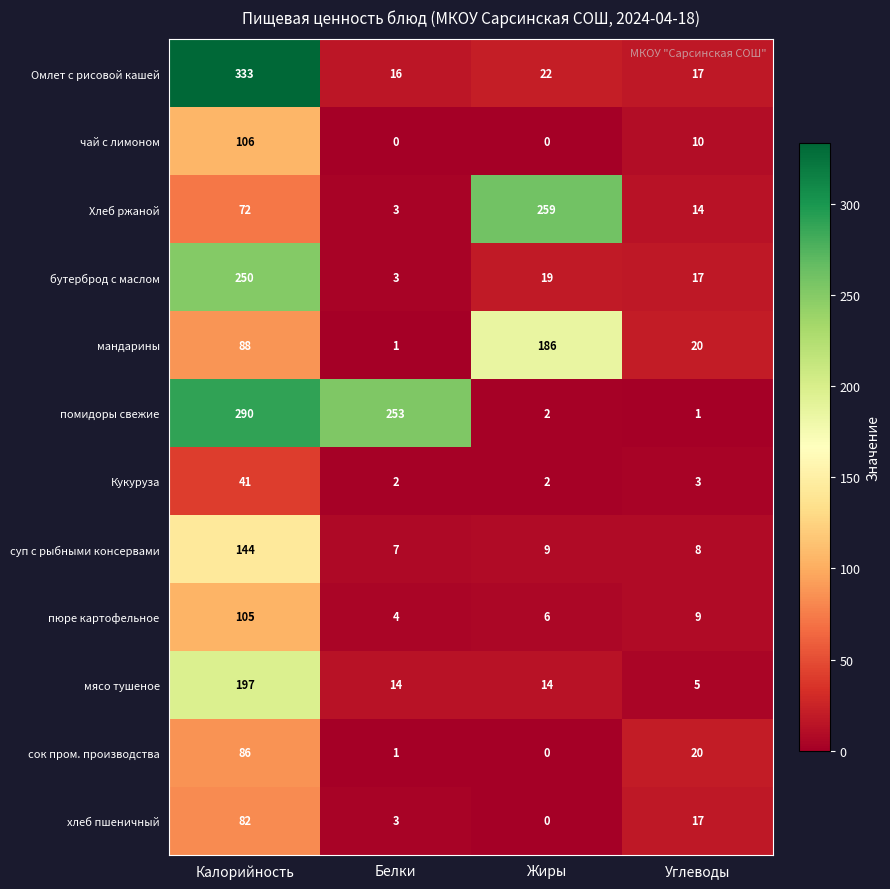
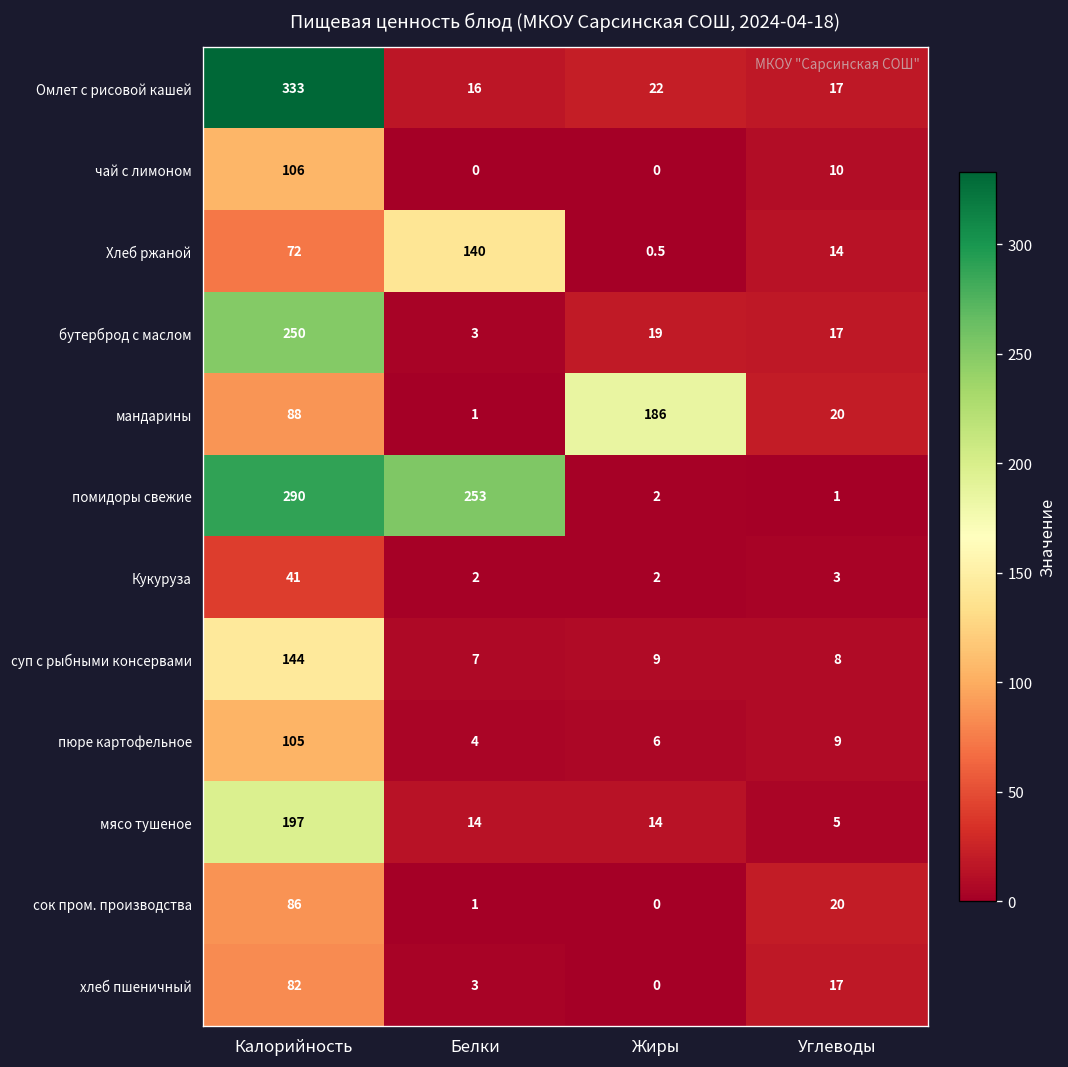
  {
    "Омлет с рисовой кашей": {
      "Калорийность": 333,
      "Белки": 16,
      "Жиры": 22
    },
    "чай с лимоном": {
      "Калорийность": 106,
      "Белки": 0,
      "Жиры": 0,
      "Углеводы": 10
    },
    "Хлеб ржаной": {
      "Калорийность": 72,
-     "Белки": 3,
-     "Жиры": 259,
+     "Белки": 140,
+     "Жиры": 0.5,
      "Углеводы": 14
    },
    "бутерброд с маслом": {
      "Калорийность": 250,
      "Белки": 3,
      "Жиры": 19,
      "Углеводы": 17
    },
    "мандарины": {
      "Калорийность": 88,
      "Белки": 1,
      "Жиры": 186,
      "Углеводы": 20
    },
    "помидоры свежие": {
      "Калорийность": 290,
      "Белки": 253,
      "Жиры": 2,
      "Углеводы": 1
    },
    "Кукуруза": {
      "Калорийность": 41,
      "Белки": 2,
      "Жиры": 2,
      "Углеводы": 3
    },
    "суп с рыбными консервами": {
      "Калорийность": 144,
      "Белки": 7,
      "Жиры": 9,
      "Углеводы": 8
    },
    "пюре картофельное": {
      "Калорийность": 105,
      "Белки": 4,
      "Жиры": 6,
      "Углеводы": 9
    },
    "мясо тушеное": {
      "Калорийность": 197,
      "Белки": 14,
      "Жиры": 14,
      "Углеводы": 5
    },
    "сок пром. производства": {
      "Калорийность": 86,
      "Белки": 1,
      "Жиры": 0,
      "Углеводы": 20
    },
    "хлеб пшеничный": {
      "Калорийность": 82,
      "Белки": 3,
      "Жиры": 0,
      "Углеводы": 17
    }
  }
